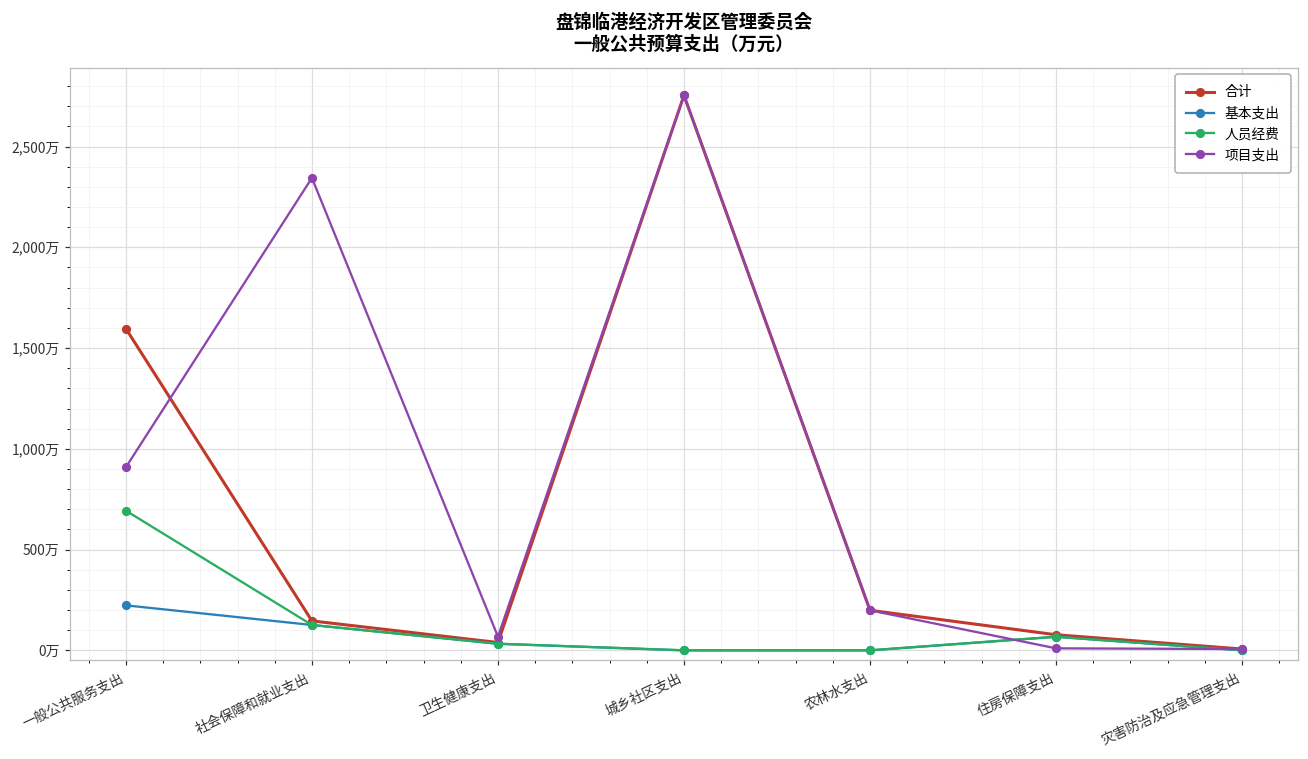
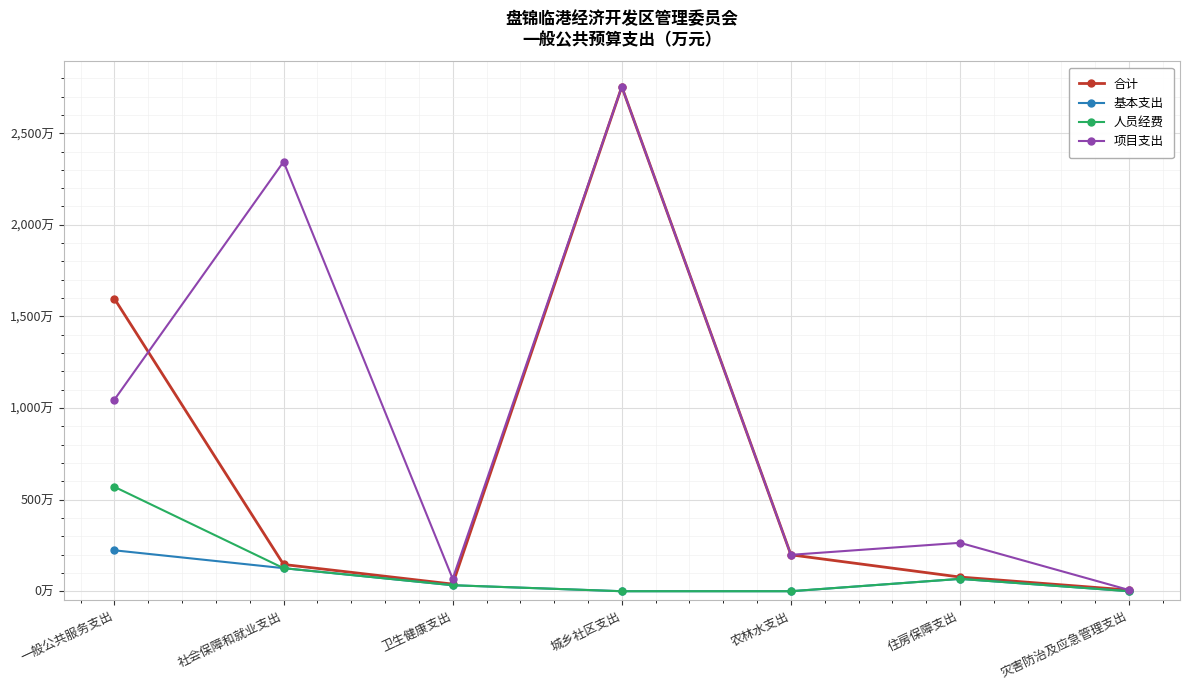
  {
    "合计": {
      "一般公共服务支出": "1,600万",
      "社会保障和就业支出": "150万"
    },
    "基本支出": {
      "一般公共服务支出": "220万"
    },
    "人员经费": {
-     "一般公共服务支出": "690万"
+     "一般公共服务支出": "570万"
    },
    "项目支出": {
-     "一般公共服务支出": "910万",
+     "一般公共服务支出": "1,050万",
      "社会保障和就业支出": "2,340万",
      "卫生健康支出": "70万",
-     "住房保障支出": "10万"
+     "住房保障支出": "260万"
    }
  }
